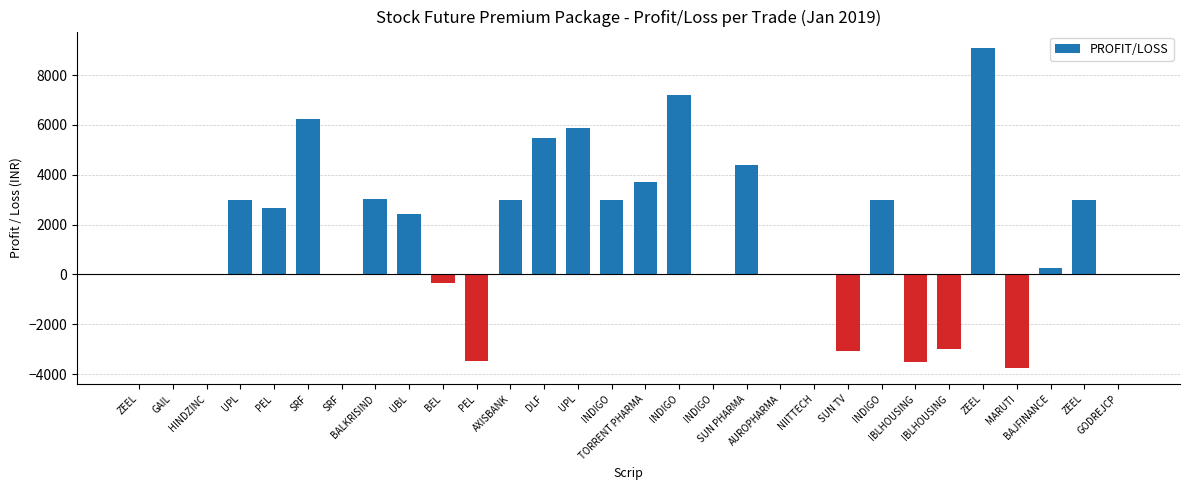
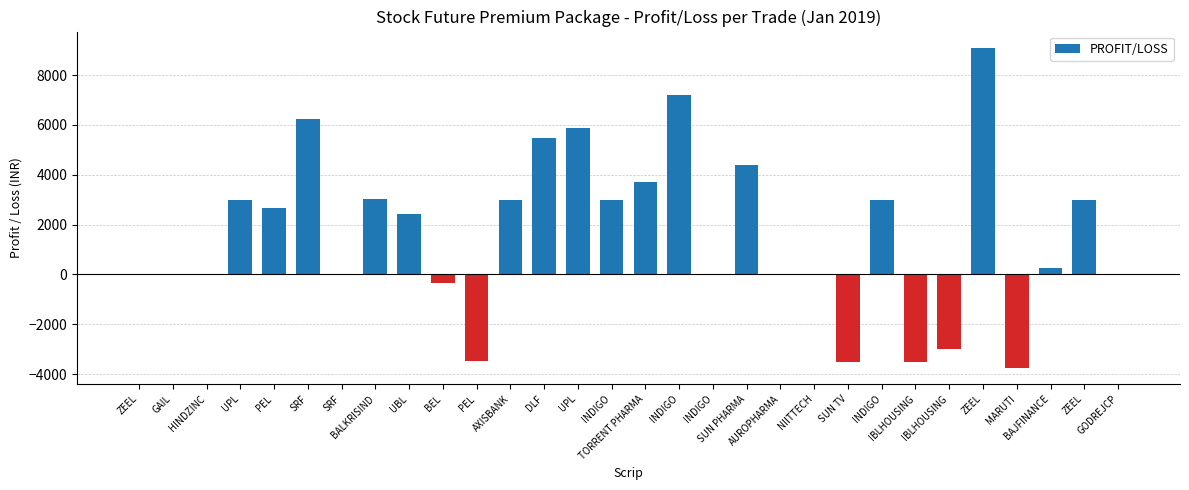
  {
    "GAIL": 0,
    "HINDZINC": 0,
    "BALKRISIND": 3000,
    "UBL": 2400,
    "BEL": -300,
    "AXISBANK": 3000,
    "DLF": 5500,
    "TORRENT PHARMA": 3700,
    "SUN PHARMA": 4400,
    "AUROPHARMA": 0,
    "NIITTECH": 0,
-   "SUN TV": -3100,
+   "SUN TV": -3500,
    "MARUTI": -3800,
    "BAJFINANCE": 300,
    "GODREJCP": 0
  }
